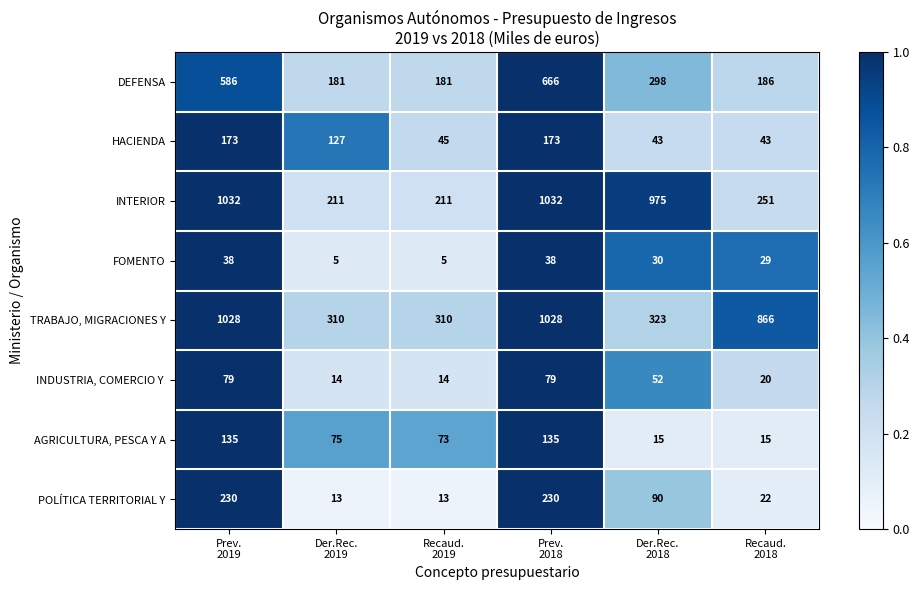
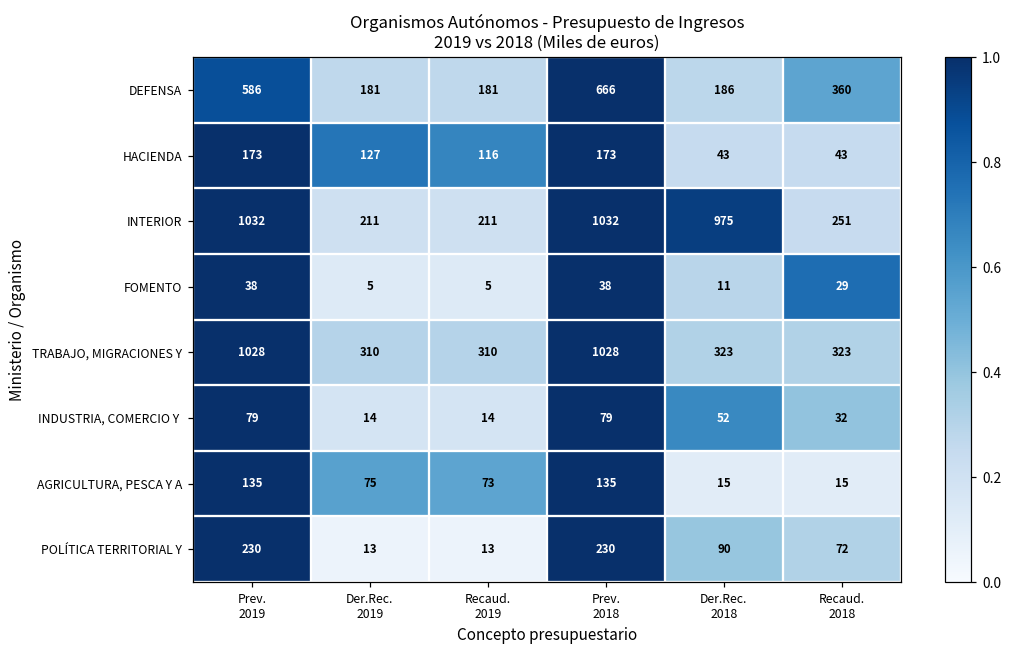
  {
    "DEFENSA": {
      "Prev. 2019": 586,
      "Der.Rec. 2019": 181,
      "Recaud. 2019": 181,
      "Prev. 2018": 666,
-     "Der.Rec. 2018": 298,
-     "Recaud. 2018": 186
+     "Der.Rec. 2018": 186,
+     "Recaud. 2018": 360
    },
    "HACIENDA": {
      "Prev. 2019": 173,
      "Der.Rec. 2019": 127,
-     "Recaud. 2019": 45,
+     "Recaud. 2019": 116,
      "Prev. 2018": 173,
      "Der.Rec. 2018": 43,
      "Recaud. 2018": 43
    },
    "INTERIOR": {
      "Prev. 2019": 1032,
      "Der.Rec. 2019": 211,
      "Recaud. 2019": 211,
      "Prev. 2018": 1032,
      "Der.Rec. 2018": 975,
      "Recaud. 2018": 251
    },
    "FOMENTO": {
      "Prev. 2019": 38,
      "Der.Rec. 2019": 5,
      "Recaud. 2019": 5,
      "Prev. 2018": 38,
-     "Der.Rec. 2018": 30,
+     "Der.Rec. 2018": 11,
      "Recaud. 2018": 29
    },
    "TRABAJO, MIGRACIONES Y": {
      "Prev. 2019": 1028,
      "Der.Rec. 2019": 310,
      "Recaud. 2019": 310,
      "Prev. 2018": 1028,
      "Der.Rec. 2018": 323,
-     "Recaud. 2018": 866
+     "Recaud. 2018": 323
    },
    "INDUSTRIA, COMERCIO Y": {
      "Prev. 2019": 79,
      "Der.Rec. 2019": 14,
      "Recaud. 2019": 14,
      "Prev. 2018": 79,
      "Der.Rec. 2018": 52,
-     "Recaud. 2018": 20
+     "Recaud. 2018": 32
    },
    "AGRICULTURA, PESCA Y A": {
      "Prev. 2019": 135,
      "Der.Rec. 2019": 75,
      "Recaud. 2019": 73,
      "Prev. 2018": 135,
      "Der.Rec. 2018": 15,
      "Recaud. 2018": 15
    },
    "POLÍTICA TERRITORIAL Y": {
      "Prev. 2019": 230,
      "Der.Rec. 2019": 13,
      "Recaud. 2019": 13,
      "Prev. 2018": 230,
      "Der.Rec. 2018": 90,
-     "Recaud. 2018": 22
+     "Recaud. 2018": 72
    }
  }
